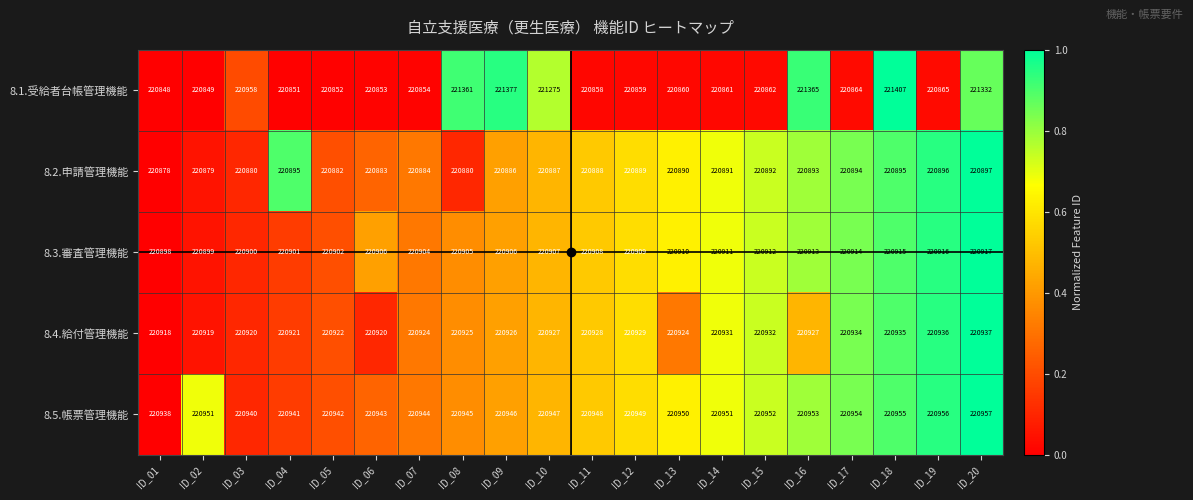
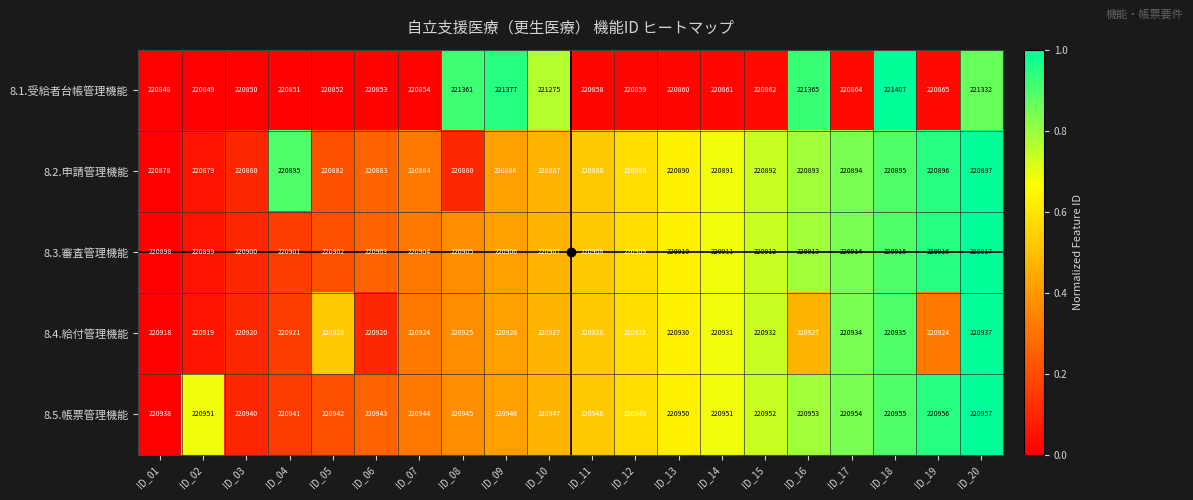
  {
    "8.1.受給者台帳管理機能": {
      "ID_01": 220848,
      "ID_02": 220849,
-     "ID_03": 220958,
+     "ID_03": 220850,
      "ID_04": 220851,
      "ID_05": 220852,
      "ID_06": 220853,
      "ID_07": 220854,
      "ID_08": 221361,
      "ID_09": 221377,
      "ID_10": 221275,
      "ID_11": 220858,
      "ID_12": 220859,
      "ID_13": 220860,
      "ID_14": 220861,
      "ID_15": 220862,
      "ID_16": 221365,
      "ID_17": 220864,
      "ID_18": 221407,
      "ID_19": 220865,
      "ID_20": 221332
    },
    "8.2.申請管理機能": {
      "ID_01": 220878,
      "ID_02": 220879,
      "ID_03": 220880,
      "ID_04": 220895,
      "ID_05": 220882,
      "ID_06": 220883,
      "ID_07": 220884,
      "ID_08": 220880,
      "ID_09": 220886,
      "ID_10": 220887,
      "ID_11": 220888,
      "ID_12": 220889,
      "ID_13": 220890,
      "ID_14": 220891,
      "ID_15": 220892,
      "ID_16": 220893,
      "ID_17": 220894,
      "ID_18": 220895,
      "ID_19": 220896,
      "ID_20": 220897
    },
    "8.3.審査管理機能": {
      "ID_01": 220898,
      "ID_02": 220899,
      "ID_03": 220900,
      "ID_04": 220901,
      "ID_05": 220902,
-     "ID_06": 220906,
+     "ID_06": 220903,
      "ID_07": 220904,
      "ID_08": 220905,
      "ID_09": 220906,
      "ID_10": 220907,
      "ID_11": 220908,
      "ID_12": 220909,
      "ID_13": 220910,
      "ID_14": 220911,
      "ID_15": 220912,
      "ID_16": 220913,
      "ID_17": 220914,
      "ID_18": 220915,
      "ID_19": 220916,
      "ID_20": 220917
    },
    "8.4.給付管理機能": {
      "ID_01": 220918,
      "ID_02": 220919,
      "ID_03": 220920,
      "ID_04": 220921,
-     "ID_05": 220922,
+     "ID_05": 220928,
      "ID_06": 220920,
      "ID_07": 220924,
      "ID_08": 220925,
      "ID_09": 220926,
      "ID_10": 220927,
      "ID_11": 220928,
      "ID_12": 220929,
-     "ID_13": 220924,
+     "ID_13": 220930,
      "ID_14": 220931,
      "ID_15": 220932,
      "ID_16": 220927,
      "ID_17": 220934,
      "ID_18": 220935,
-     "ID_19": 220936,
+     "ID_19": 220924,
      "ID_20": 220937
    },
    "8.5.帳票管理機能": {
      "ID_01": 220938,
      "ID_02": 220951,
      "ID_03": 220940,
      "ID_04": 220941,
      "ID_05": 220942,
      "ID_06": 220943,
      "ID_07": 220944,
      "ID_08": 220945,
      "ID_09": 220946,
      "ID_10": 220947,
      "ID_11": 220948,
      "ID_12": 220949,
      "ID_13": 220950,
      "ID_14": 220951,
      "ID_15": 220952,
      "ID_16": 220953,
      "ID_17": 220954,
      "ID_18": 220955,
      "ID_19": 220956,
      "ID_20": 220957
    }
  }
